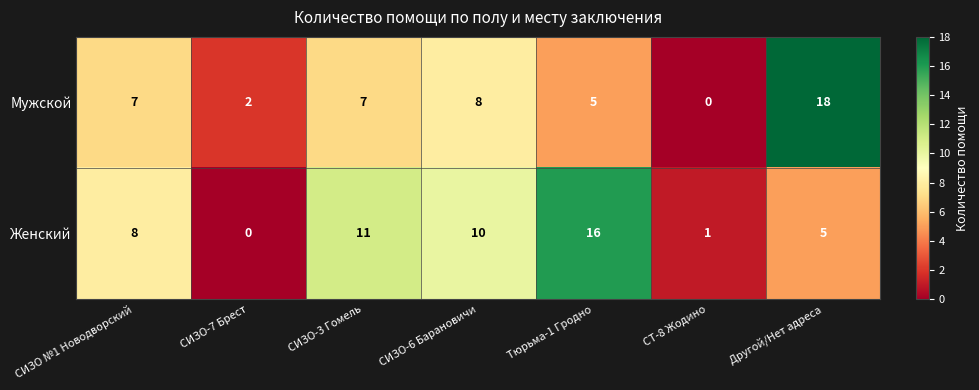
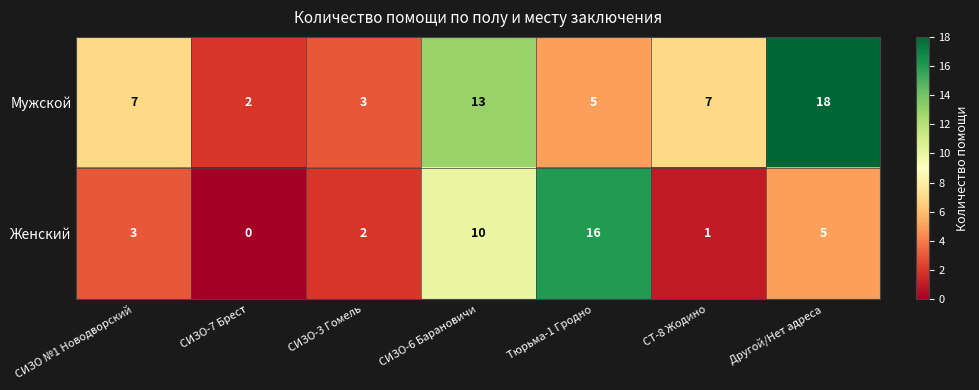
  {
    "Мужской": {
      "СИЗО №1 Новодворский": 7,
      "СИЗО-7 Брест": 2,
-     "СИЗО-3 Гомель": 7,
-     "СИЗО-6 Барановичи": 8,
+     "СИЗО-3 Гомель": 3,
+     "СИЗО-6 Барановичи": 13,
      "Тюрьма-1 Гродно": 5,
-     "СТ-8 Жодино": 0,
+     "СТ-8 Жодино": 7,
      "Другой/Нет адреса": 18
    },
    "Женский": {
-     "СИЗО №1 Новодворский": 8,
+     "СИЗО №1 Новодворский": 3,
      "СИЗО-7 Брест": 0,
-     "СИЗО-3 Гомель": 11,
+     "СИЗО-3 Гомель": 2,
      "СИЗО-6 Барановичи": 10,
      "Тюрьма-1 Гродно": 16,
      "СТ-8 Жодино": 1,
      "Другой/Нет адреса": 5
    }
  }
